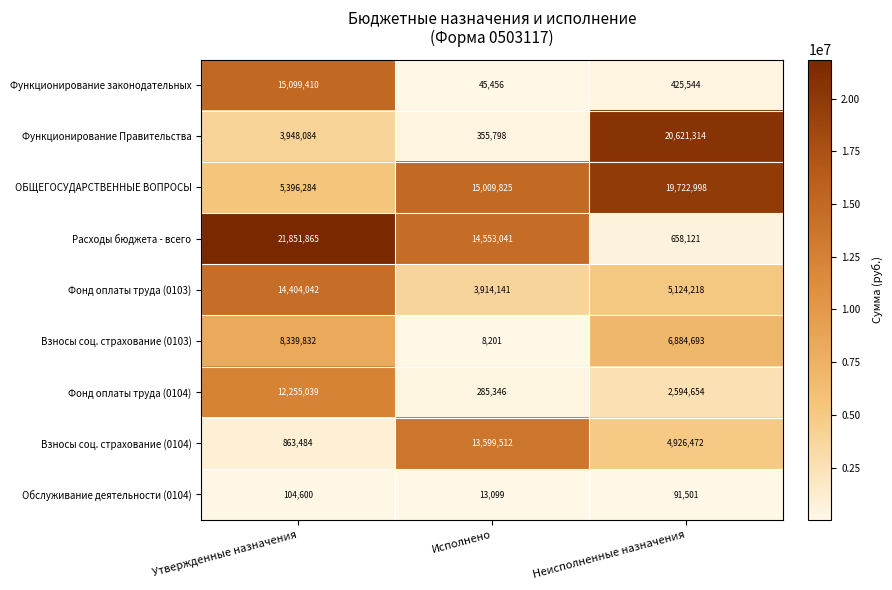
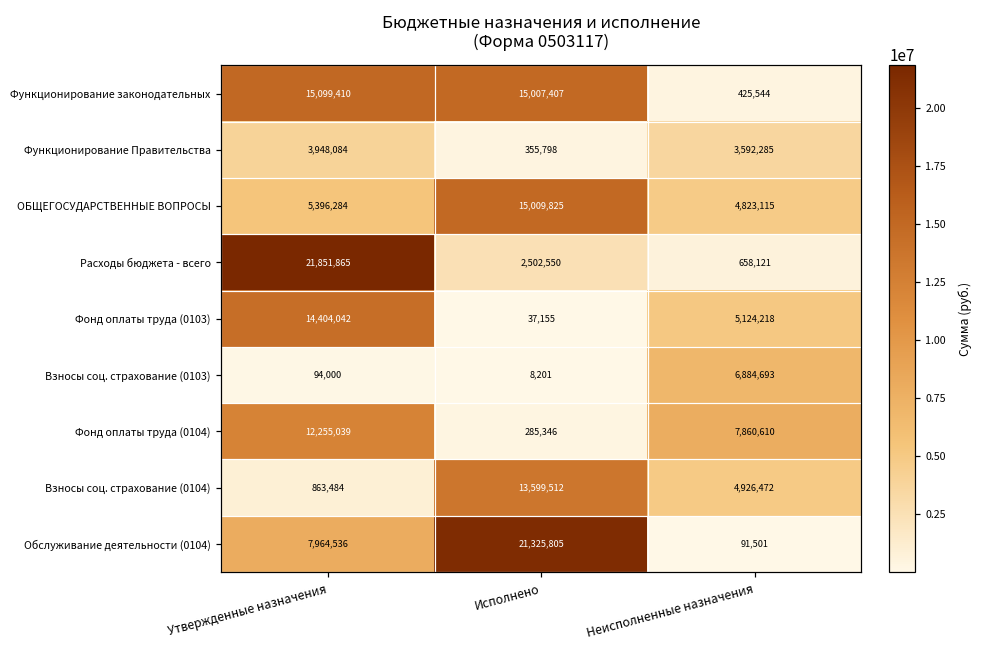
  {
    "Функционирование законодательных": {
      "Утвержденные назначения": "15,099,410",
-     "Исполнено": "45,456",
+     "Исполнено": "15,007,407",
      "Неисполненные назначения": "425,544"
    },
    "Функционирование Правительства": {
      "Утвержденные назначения": "3,948,084",
      "Исполнено": "355,798",
-     "Неисполненные назначения": "20,621,314"
+     "Неисполненные назначения": "3,592,285"
    },
    "ОБЩЕГОСУДАРСТВЕННЫЕ ВОПРОСЫ": {
      "Утвержденные назначения": "5,396,284",
      "Исполнено": "15,009,825",
-     "Неисполненные назначения": "19,722,998"
+     "Неисполненные назначения": "4,823,115"
    },
    "Расходы бюджета - всего": {
      "Утвержденные назначения": "21,851,865",
-     "Исполнено": "14,553,041",
+     "Исполнено": "2,502,550",
      "Неисполненные назначения": "658,121"
    },
    "Фонд оплаты труда (0103)": {
      "Утвержденные назначения": "14,404,042",
-     "Исполнено": "3,914,141",
+     "Исполнено": "37,155",
      "Неисполненные назначения": "5,124,218"
    },
    "Взносы соц. страхование (0103)": {
-     "Утвержденные назначения": "8,339,832",
+     "Утвержденные назначения": "94,000",
      "Исполнено": "8,201",
      "Неисполненные назначения": "6,884,693"
    },
    "Фонд оплаты труда (0104)": {
      "Утвержденные назначения": "12,255,039",
      "Исполнено": "285,346",
-     "Неисполненные назначения": "2,594,654"
+     "Неисполненные назначения": "7,860,610"
    },
    "Взносы соц. страхование (0104)": {
      "Утвержденные назначения": "863,484",
      "Исполнено": "13,599,512",
      "Неисполненные назначения": "4,926,472"
    },
    "Обслуживание деятельности (0104)": {
-     "Утвержденные назначения": "104,600",
-     "Исполнено": "13,099",
+     "Утвержденные назначения": "7,964,536",
+     "Исполнено": "21,325,805",
      "Неисполненные назначения": "91,501"
    }
  }
